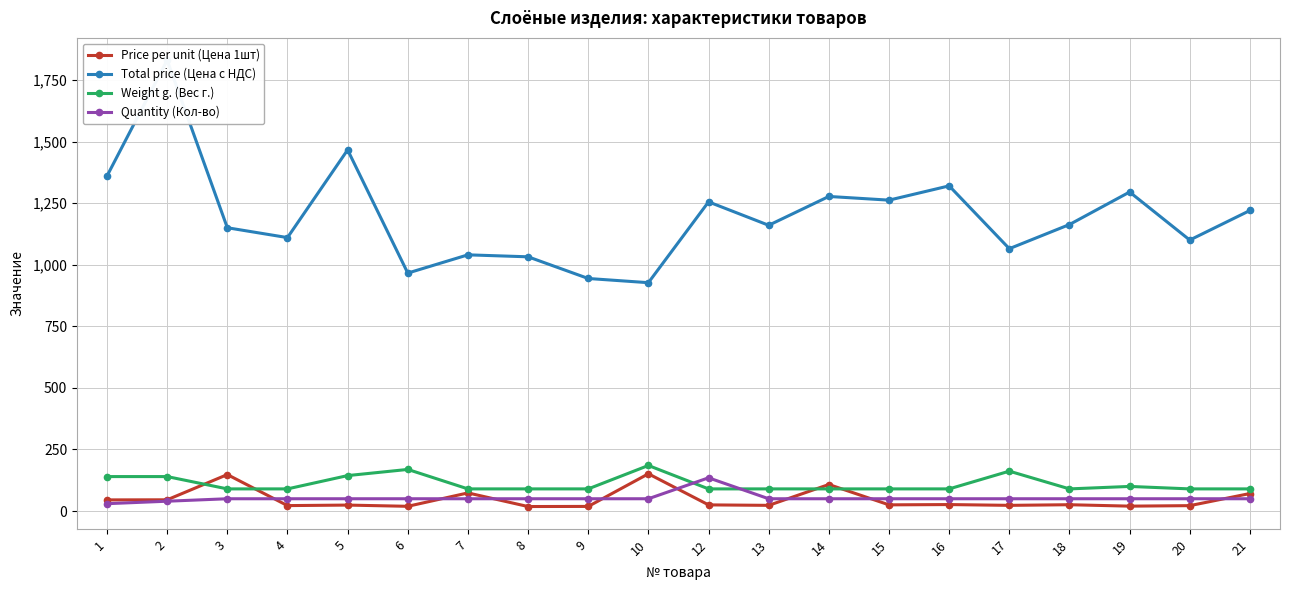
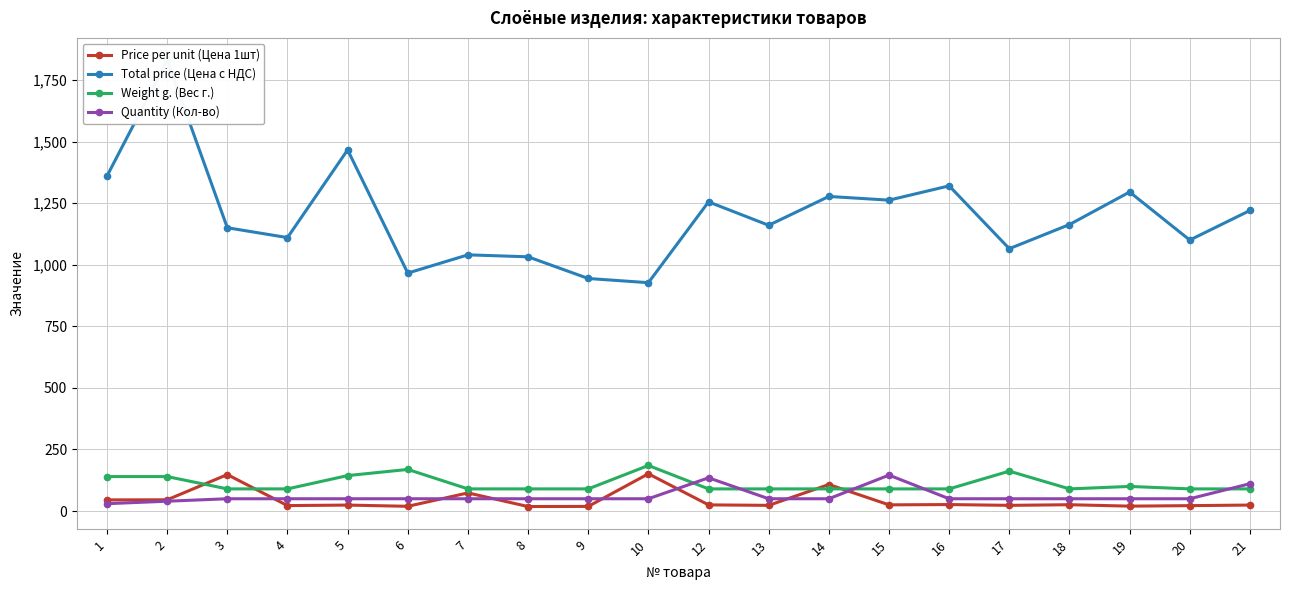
  {
    "Price per unit (Цена 1шт)": {
      "1": "50",
      "3": "150",
      "4": "20",
      "5": "20",
      "6": "20",
      "7": "70",
      "8": "20",
      "9": "20",
      "10": "150",
      "12": "30",
      "13": "20",
      "14": "110",
      "15": "30",
      "16": "30",
      "17": "20",
      "18": "30",
      "19": "20",
      "20": "20",
-     "21": "70"
+     "21": "20"
    },
    "Total price (Цена с НДС)": {
      "1": "1,360",
      "3": "1,150",
      "4": "1,110",
      "5": "1,470",
      "6": "970",
      "7": "1,040",
      "8": "1,030",
      "9": "940",
      "10": "930",
      "12": "1,260",
      "13": "1,160",
      "14": "1,280",
      "15": "1,260",
      "16": "1,320",
      "17": "1,070",
      "18": "1,160",
      "19": "1,300",
      "20": "1,100",
      "21": "1,220"
    },
    "Weight g. (Вес г.)": {
      "1": "140",
      "2": "140",
      "3": "90",
      "4": "90",
      "5": "140",
      "6": "170",
      "7": "90",
      "8": "90",
      "9": "90",
      "10": "190",
      "12": "90",
      "13": "90",
      "14": "90",
      "15": "90",
      "16": "90",
      "17": "160",
      "18": "90",
      "19": "100",
      "20": "90",
      "21": "90"
    },
    "Quantity (Кол-во)": {
      "1": "30",
      "3": "50",
      "4": "50",
      "5": "50",
      "6": "50",
      "7": "50",
      "8": "50",
      "9": "50",
      "10": "50",
      "12": "140",
      "13": "50",
      "14": "50",
-     "15": "50",
+     "15": "150",
      "16": "50",
      "17": "50",
      "18": "50",
      "19": "50",
      "20": "50",
-     "21": "50"
+     "21": "110"
    }
  }
